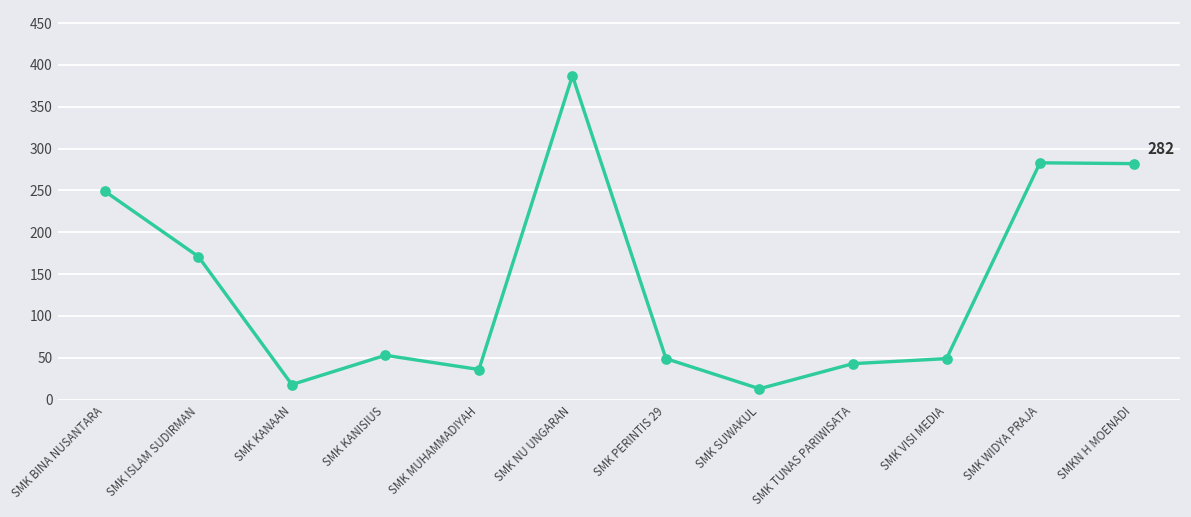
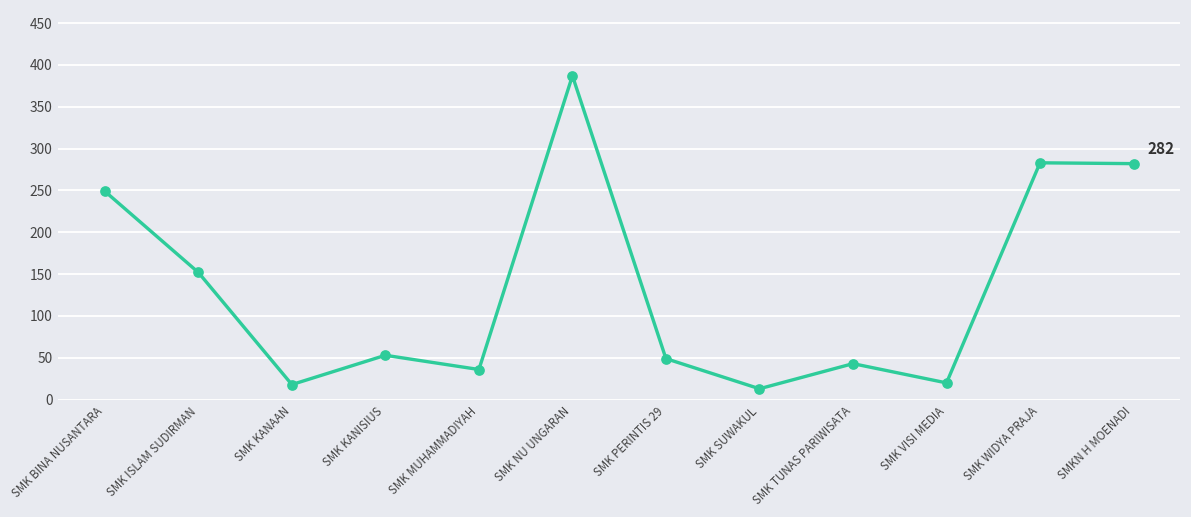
  {
    "SMK BINA NUSANTARA": 250,
-   "SMK ISLAM SUDIRMAN": 170,
+   "SMK ISLAM SUDIRMAN": 150,
    "SMK KANAAN": 20,
    "SMK KANISIUS": 50,
    "SMK MUHAMMADIYAH": 40,
    "SMK NU UNGARAN": 390,
    "SMK PERINTIS 29": 50,
    "SMK SUWAKUL": 10,
    "SMK TUNAS PARIWISATA": 40,
-   "SMK VISI MEDIA": 50,
+   "SMK VISI MEDIA": 20,
    "SMK WIDYA PRAJA": 280
  }
